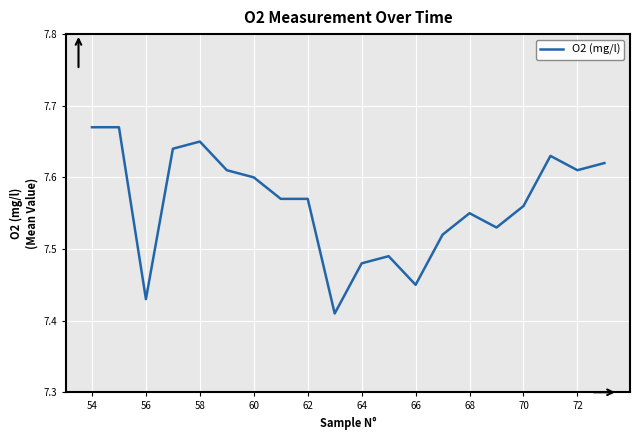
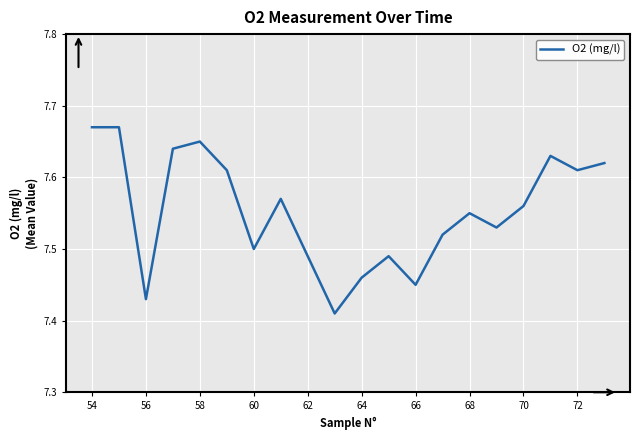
  {
    "54": 7.67,
    "56": 7.43,
    "58": 7.65,
-   "60": 7.6,
-   "62": 7.57,
-   "64": 7.48,
+   "60": 7.5,
+   "62": 7.49,
+   "64": 7.46,
    "66": 7.45,
    "68": 7.55,
    "70": 7.56,
    "72": 7.61
  }
